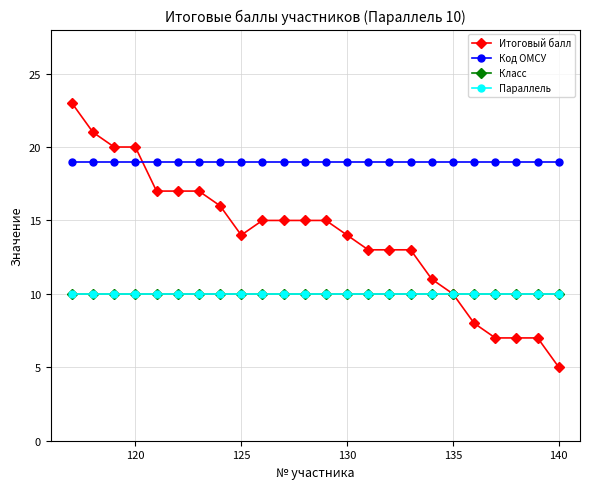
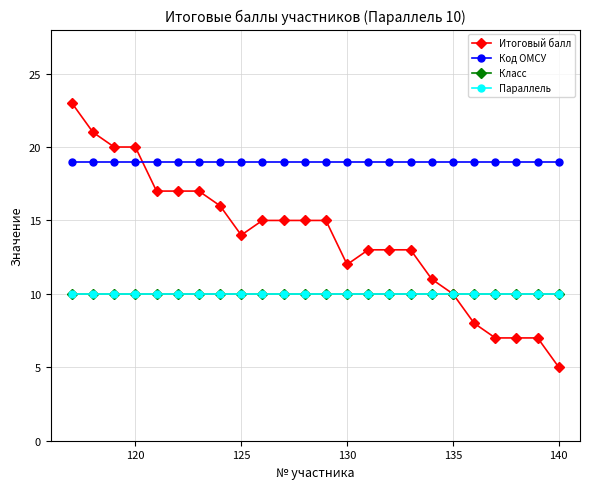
  {
    "Итоговый балл": {
      "120": 20,
      "125": 14,
-     "130": 14,
+     "130": 12,
      "140": 5
    },
    "Код ОМСУ": {
      "120": 19,
      "125": 19,
      "130": 19,
      "135": 19,
      "140": 19
    },
    "Параллель": {
      "120": 10,
      "125": 10,
      "130": 10,
      "140": 10
    }
  }
